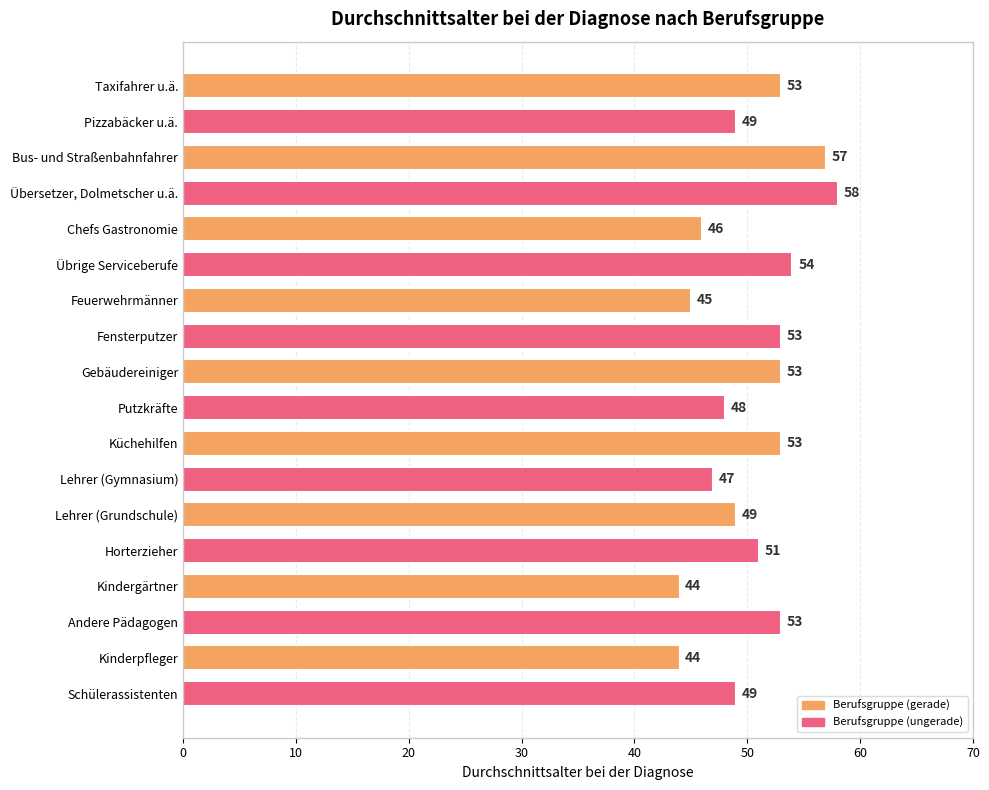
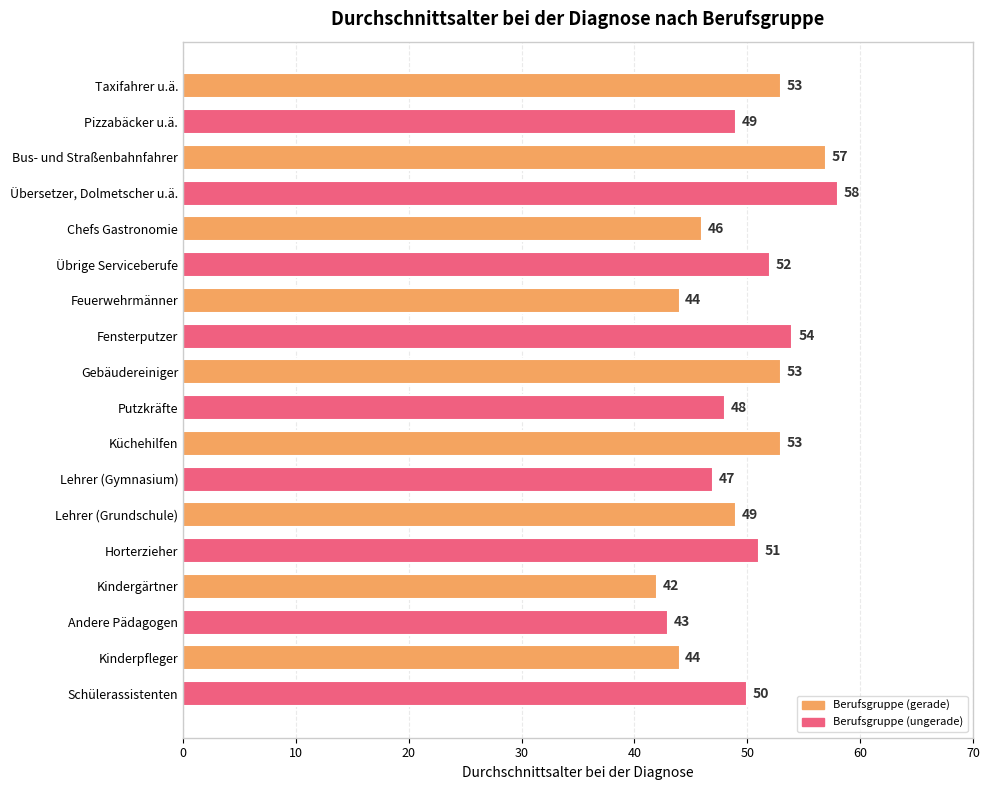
  {
    "Taxifahrer u.ä.": 53,
    "Pizzabäcker u.ä.": 49,
    "Bus- und Straßenbahnfahrer": 57,
    "Übersetzer, Dolmetscher u.ä.": 58,
    "Chefs Gastronomie": 46,
-   "Übrige Serviceberufe": 54,
-   "Feuerwehrmänner": 45,
-   "Fensterputzer": 53,
+   "Übrige Serviceberufe": 52,
+   "Feuerwehrmänner": 44,
+   "Fensterputzer": 54,
    "Gebäudereiniger": 53,
    "Putzkräfte": 48,
    "Küchehilfen": 53,
    "Lehrer (Gymnasium)": 47,
    "Lehrer (Grundschule)": 49,
    "Horterzieher": 51,
-   "Kindergärtner": 44,
-   "Andere Pädagogen": 53,
+   "Kindergärtner": 42,
+   "Andere Pädagogen": 43,
    "Kinderpfleger": 44,
-   "Schülerassistenten": 49
+   "Schülerassistenten": 50
  }
